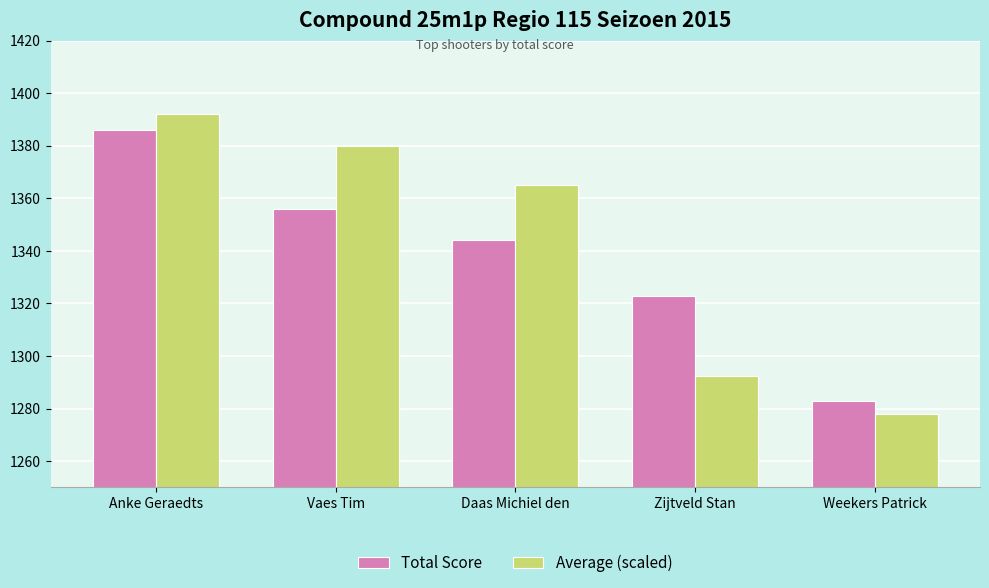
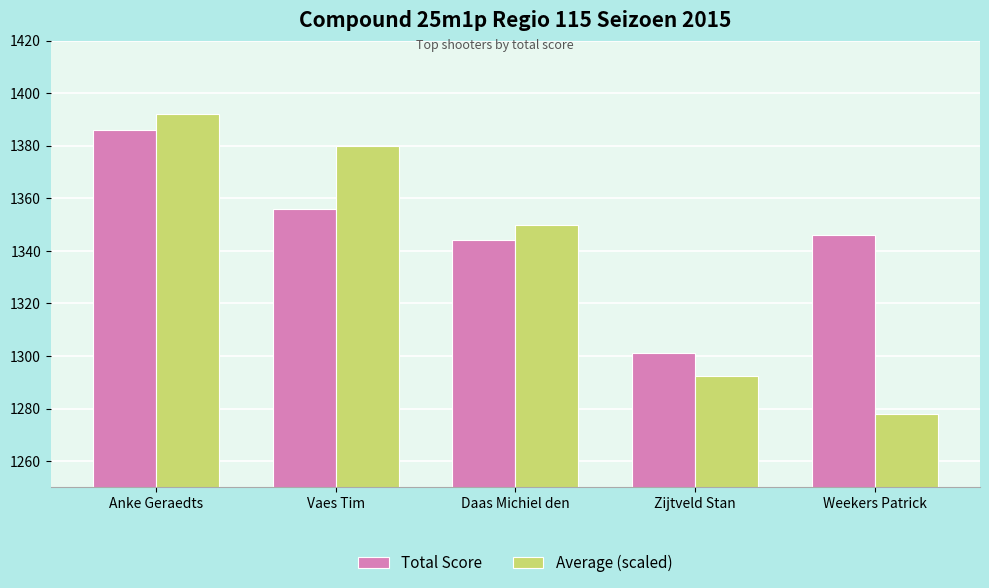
  {
    "Total Score": {
      "Anke Geraedts": 1386,
      "Vaes Tim": 1356,
      "Daas Michiel den": 1344,
-     "Zijtveld Stan": 1323,
-     "Weekers Patrick": 1283
+     "Zijtveld Stan": 1301,
+     "Weekers Patrick": 1346
    },
    "Average (scaled)": {
      "Anke Geraedts": 1392,
      "Vaes Tim": 1380,
-     "Daas Michiel den": 1365,
+     "Daas Michiel den": 1350,
      "Zijtveld Stan": 1292,
      "Weekers Patrick": 1278
    }
  }
